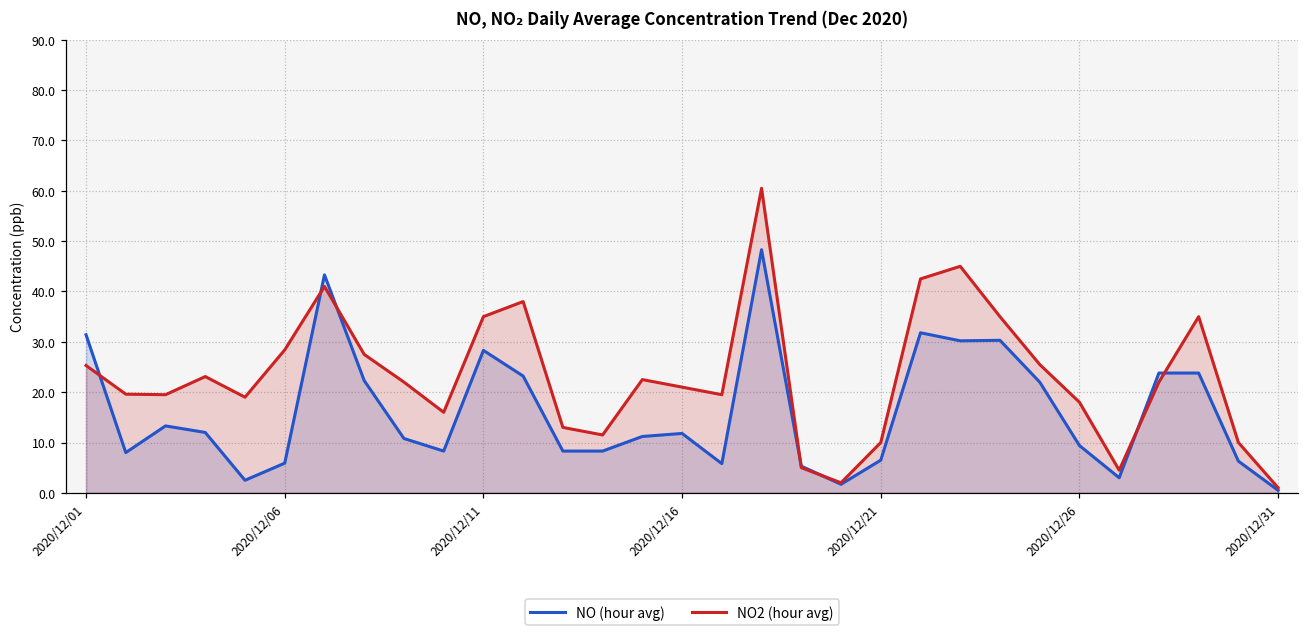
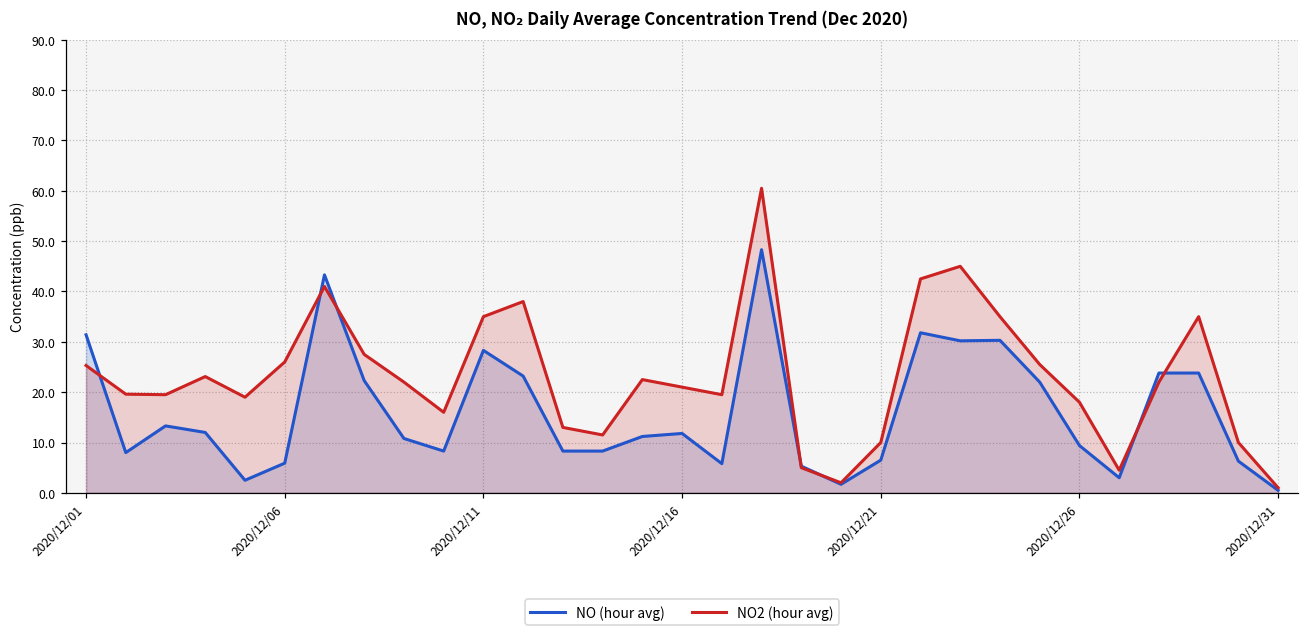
  {
    "NO (hour avg)": {
      "2020/12/01": 31,
      "2020/12/06": 6,
      "2020/12/11": 28,
      "2020/12/16": 12,
      "2020/12/21": 7,
      "2020/12/26": 9
    },
    "NO2 (hour avg)": {
      "2020/12/01": 25,
-     "2020/12/06": 28,
+     "2020/12/06": 26,
      "2020/12/11": 35,
      "2020/12/16": 21,
      "2020/12/21": 10,
      "2020/12/26": 18
    }
  }
